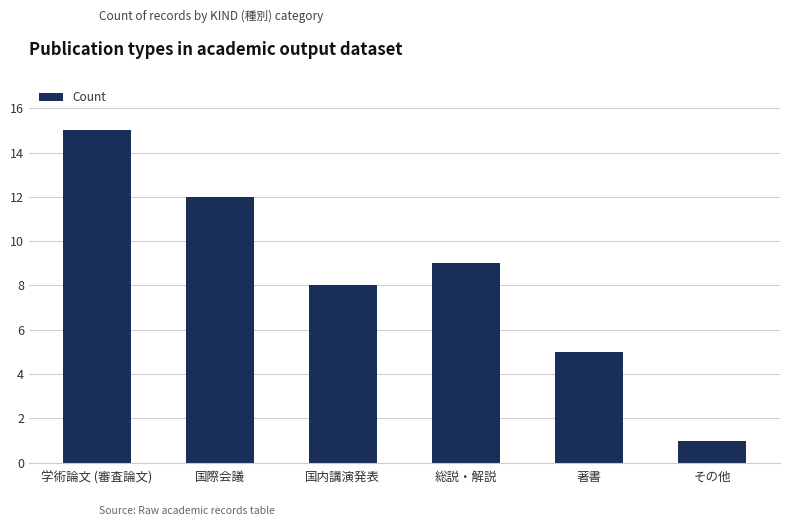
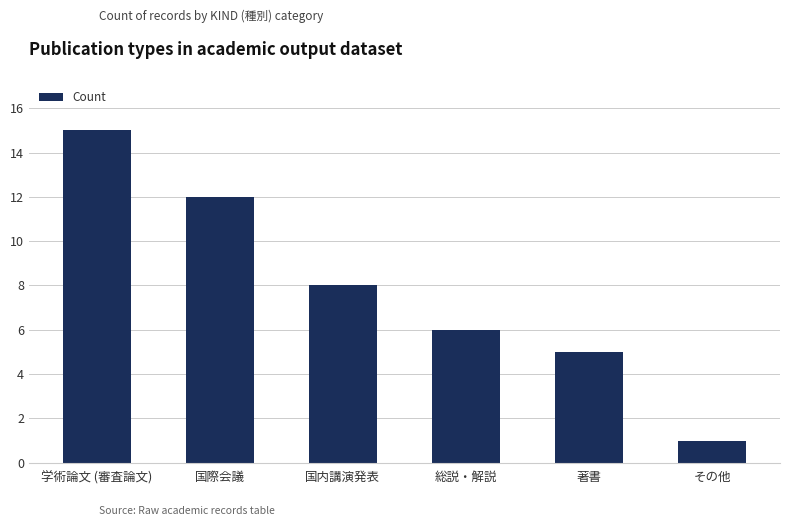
  {
    "学術論文 (審査論文)": 15,
    "国際会議": 12,
    "国内講演発表": 8,
-   "総説・解説": 9,
+   "総説・解説": 6,
    "著書": 5,
    "その他": 1
  }
